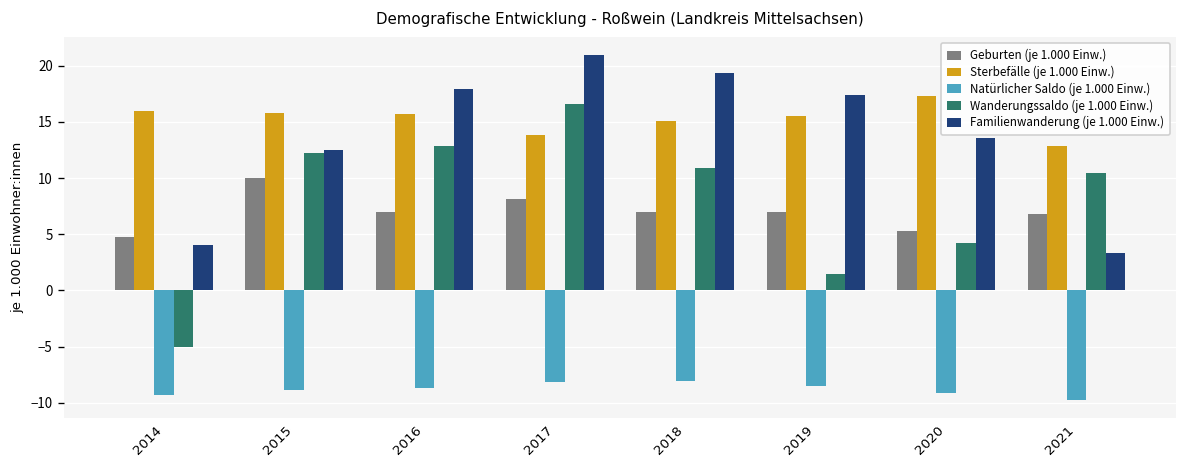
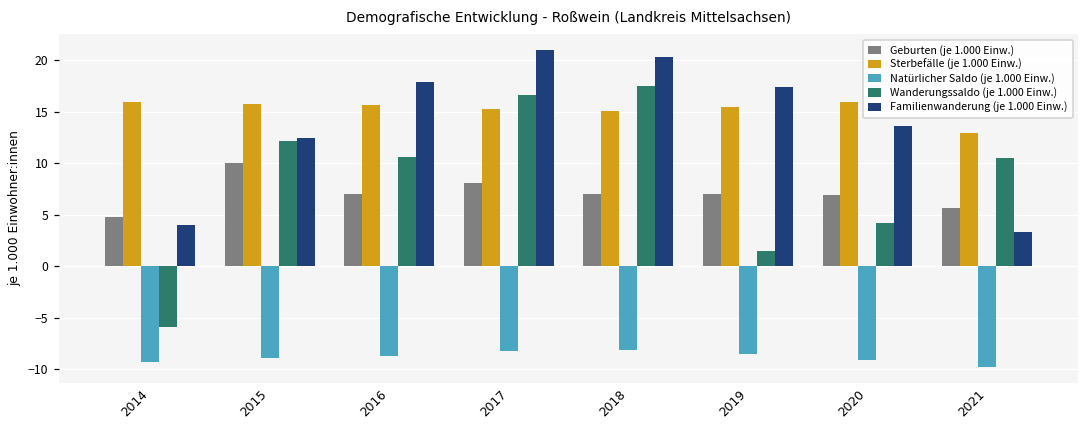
  {
    "Geburten (je 1.000 Einw.)": {
      "2014": 5,
      "2015": 10,
      "2016": 7,
      "2017": 8,
      "2018": 7,
      "2019": 7,
-     "2020": 5,
-     "2021": 7
+     "2020": 7,
+     "2021": 6
    },
    "Sterbefälle (je 1.000 Einw.)": {
      "2014": 16,
      "2015": 16,
      "2016": 16,
-     "2017": 14,
+     "2017": 15,
      "2018": 15,
      "2019": 16,
-     "2020": 17,
+     "2020": 16,
      "2021": 13
    },
    "Natürlicher Saldo (je 1.000 Einw.)": {
      "2014": -9,
      "2015": -9,
      "2016": -9,
      "2017": -8,
      "2018": -8,
      "2019": -9,
      "2020": -9,
      "2021": -10
    },
    "Wanderungssaldo (je 1.000 Einw.)": {
-     "2014": -5,
+     "2014": -6,
      "2015": 12,
-     "2016": 13,
+     "2016": 11,
      "2017": 17,
-     "2018": 11,
+     "2018": 18,
      "2019": 2,
      "2020": 4,
      "2021": 11
    },
    "Familienwanderung (je 1.000 Einw.)": {
      "2014": 4,
      "2015": 13,
      "2016": 18,
      "2017": 21,
-     "2018": 19,
+     "2018": 20,
      "2019": 17,
      "2020": 14,
      "2021": 3
    }
  }
